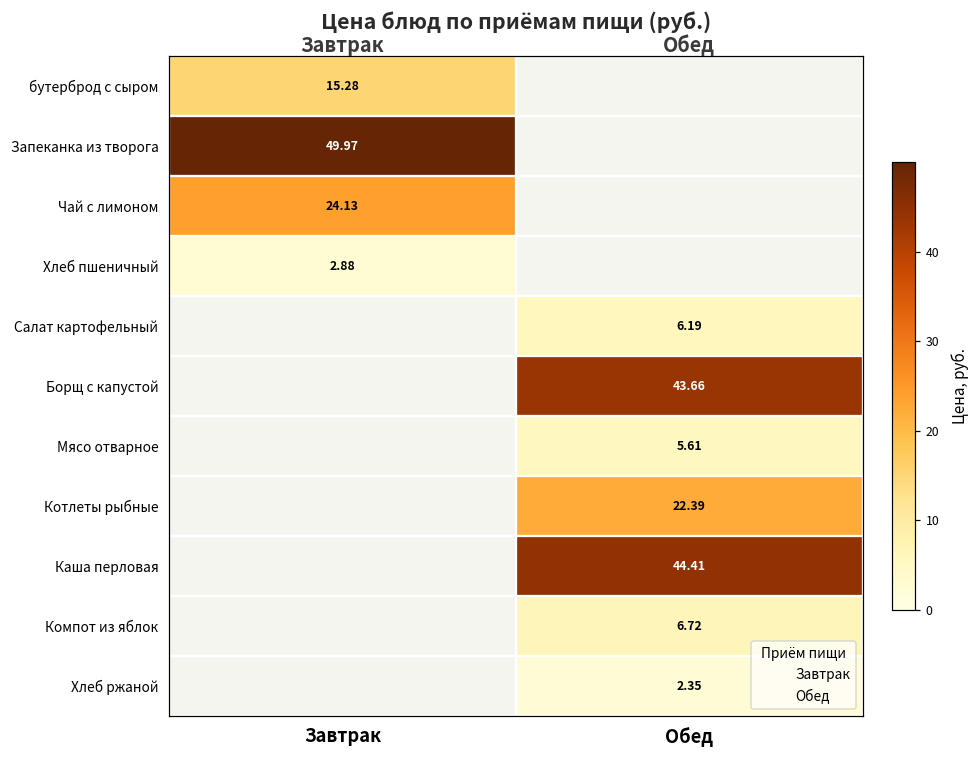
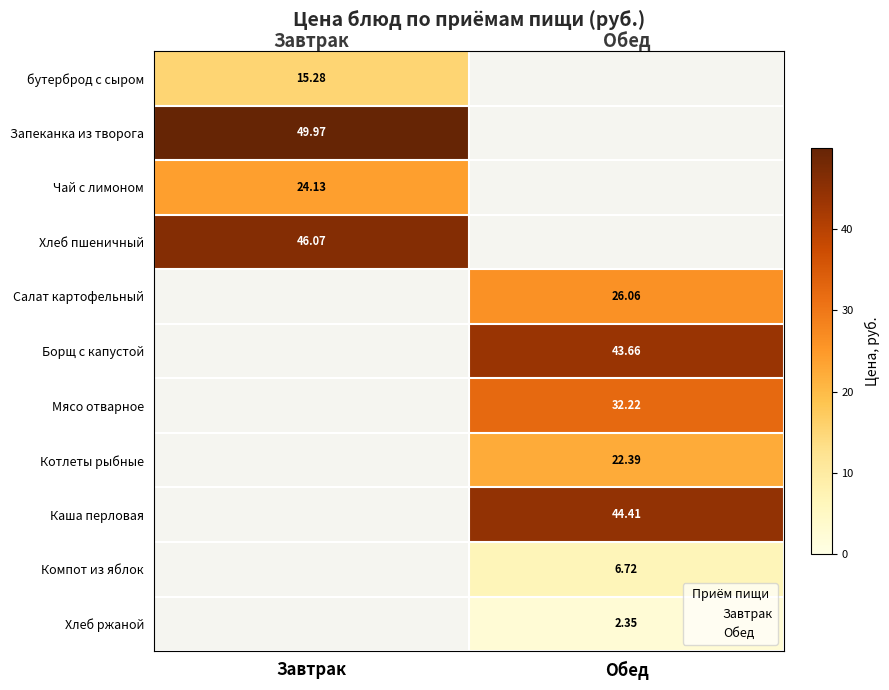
  {
    "бутерброд с сыром": {
      "Завтрак": 15.28
    },
    "Запеканка из творога": {
      "Завтрак": 49.97
    },
    "Чай с лимоном": {
      "Завтрак": 24.13
    },
    "Хлеб пшеничный": {
-     "Завтрак": 2.88
+     "Завтрак": 46.07
    },
    "Салат картофельный": {
-     "Обед": 6.19
+     "Обед": 26.06
    },
    "Борщ с капустой": {
      "Обед": 43.66
    },
    "Мясо отварное": {
-     "Обед": 5.61
+     "Обед": 32.22
    },
    "Котлеты рыбные": {
      "Обед": 22.39
    },
    "Каша перловая": {
      "Обед": 44.41
    },
    "Компот из яблок": {
      "Обед": 6.72
    },
    "Хлеб ржаной": {
      "Обед": 2.35
    }
  }
